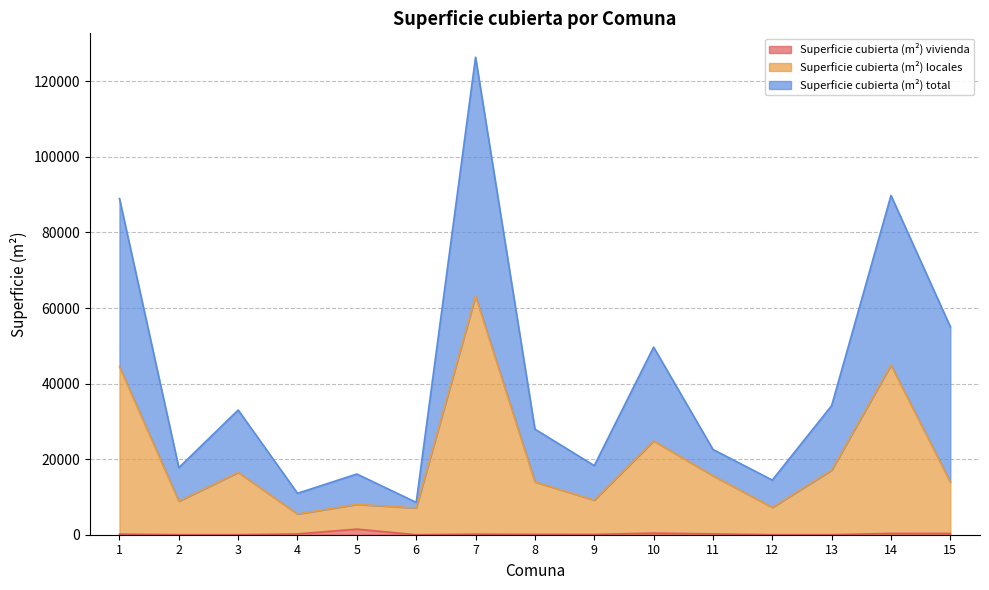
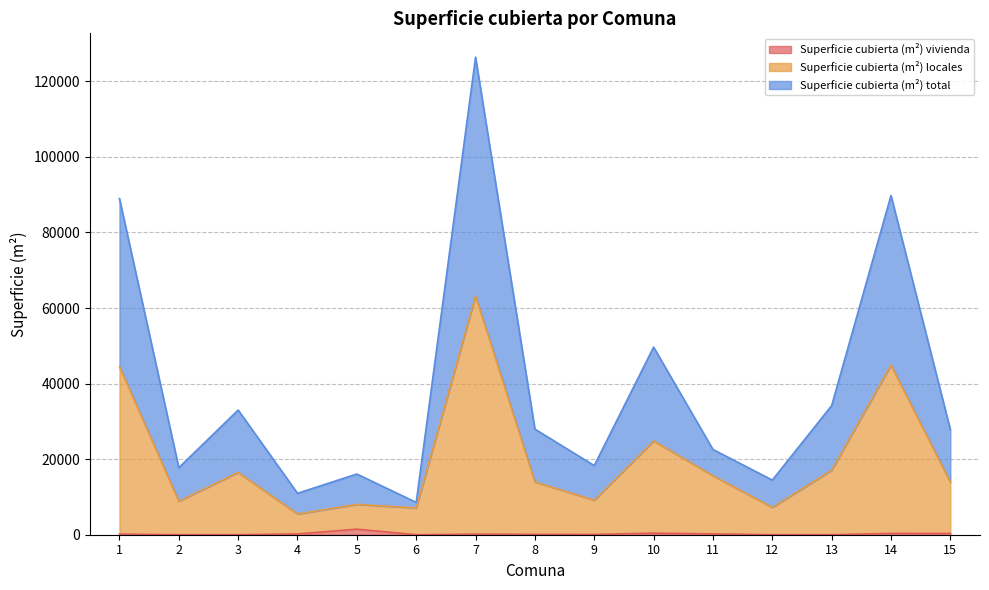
  {
    "Superficie cubierta (m²) vivienda": {
      "1": 0,
      "2": 0,
      "3": 0,
      "4": 0,
      "5": 1000,
      "6": 0,
      "7": 0,
      "8": 0,
      "9": 0,
      "10": 0,
      "11": 0,
      "12": 0,
      "13": 0,
      "14": 0,
      "15": 0
    },
    "Superficie cubierta (m²) locales": {
      "1": 44000,
      "2": 9000,
      "3": 17000,
      "4": 5000,
      "5": 7000,
      "6": 7000,
      "7": 63000,
      "8": 14000,
      "9": 9000,
      "10": 24000,
      "11": 15000,
      "12": 7000,
      "13": 17000,
      "14": 45000,
      "15": 14000
    },
    "Superficie cubierta (m²) total": {
      "1": 44000,
      "2": 9000,
      "3": 17000,
      "4": 5000,
      "5": 8000,
      "6": 1000,
      "7": 63000,
      "8": 14000,
      "9": 9000,
      "10": 25000,
      "11": 7000,
      "12": 7000,
      "13": 17000,
      "14": 45000,
-     "15": 41000
+     "15": 14000
    }
  }
